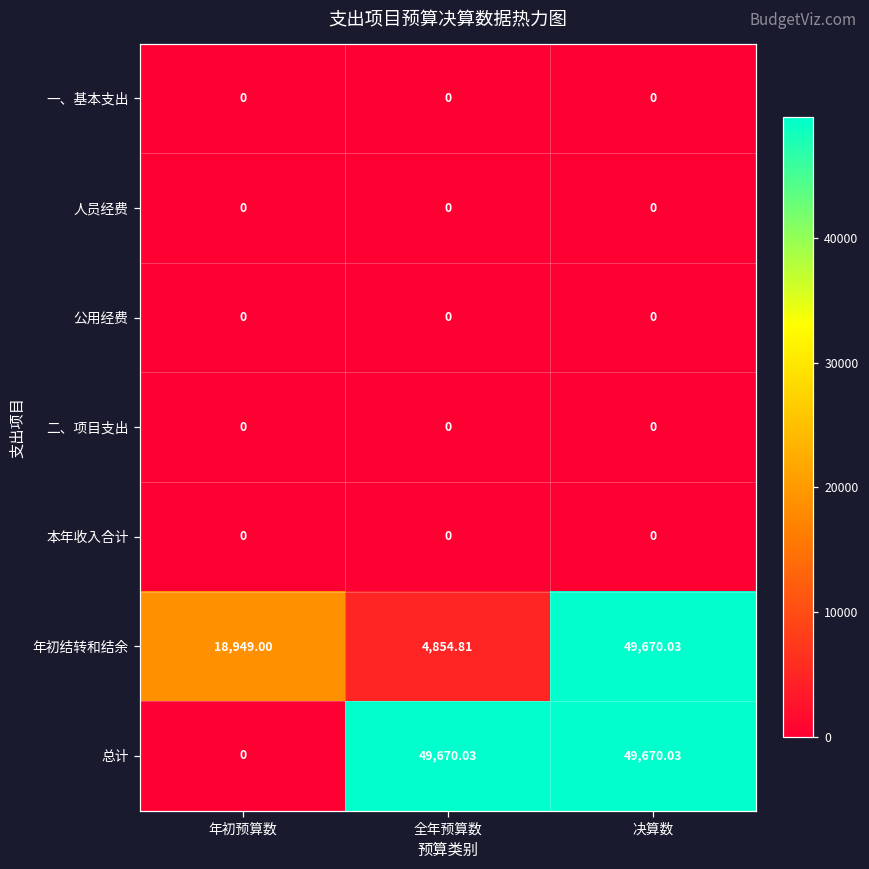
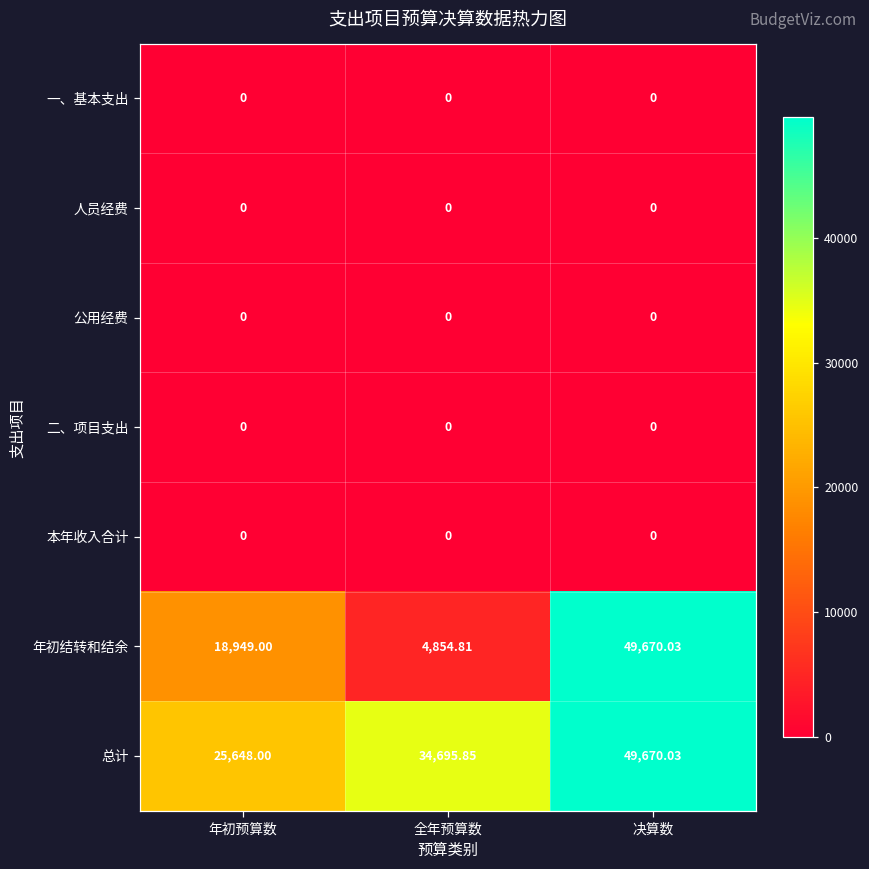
  {
    "一、基本支出": {
      "年初预算数": "0",
      "全年预算数": "0",
      "决算数": "0"
    },
    "人员经费": {
      "年初预算数": "0",
      "全年预算数": "0",
      "决算数": "0"
    },
    "公用经费": {
      "年初预算数": "0",
      "全年预算数": "0",
      "决算数": "0"
    },
    "二、项目支出": {
      "年初预算数": "0",
      "全年预算数": "0",
      "决算数": "0"
    },
    "本年收入合计": {
      "年初预算数": "0",
      "全年预算数": "0",
      "决算数": "0"
    },
    "年初结转和结余": {
      "年初预算数": "18,949.00",
      "全年预算数": "4,854.81",
      "决算数": "49,670.03"
    },
    "总计": {
-     "年初预算数": "0",
-     "全年预算数": "49,670.03",
+     "年初预算数": "25,648.00",
+     "全年预算数": "34,695.85",
      "决算数": "49,670.03"
    }
  }
